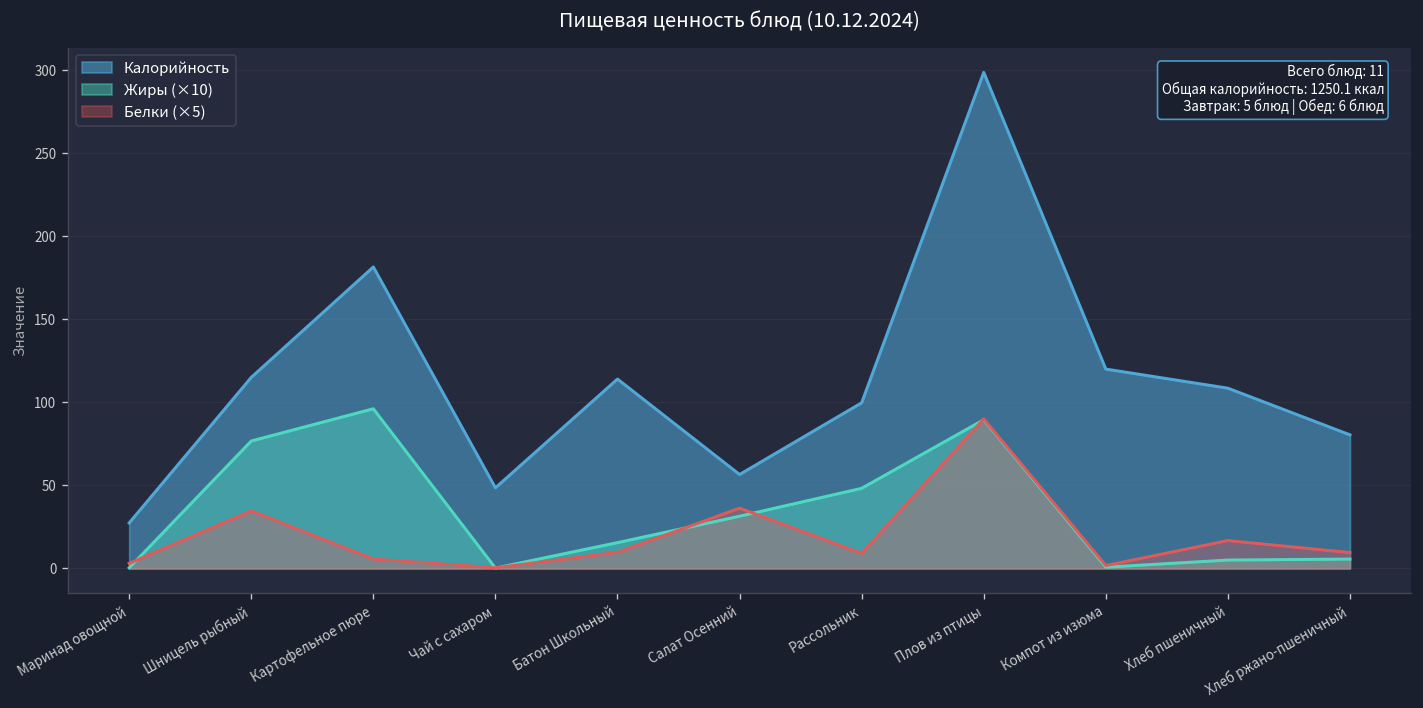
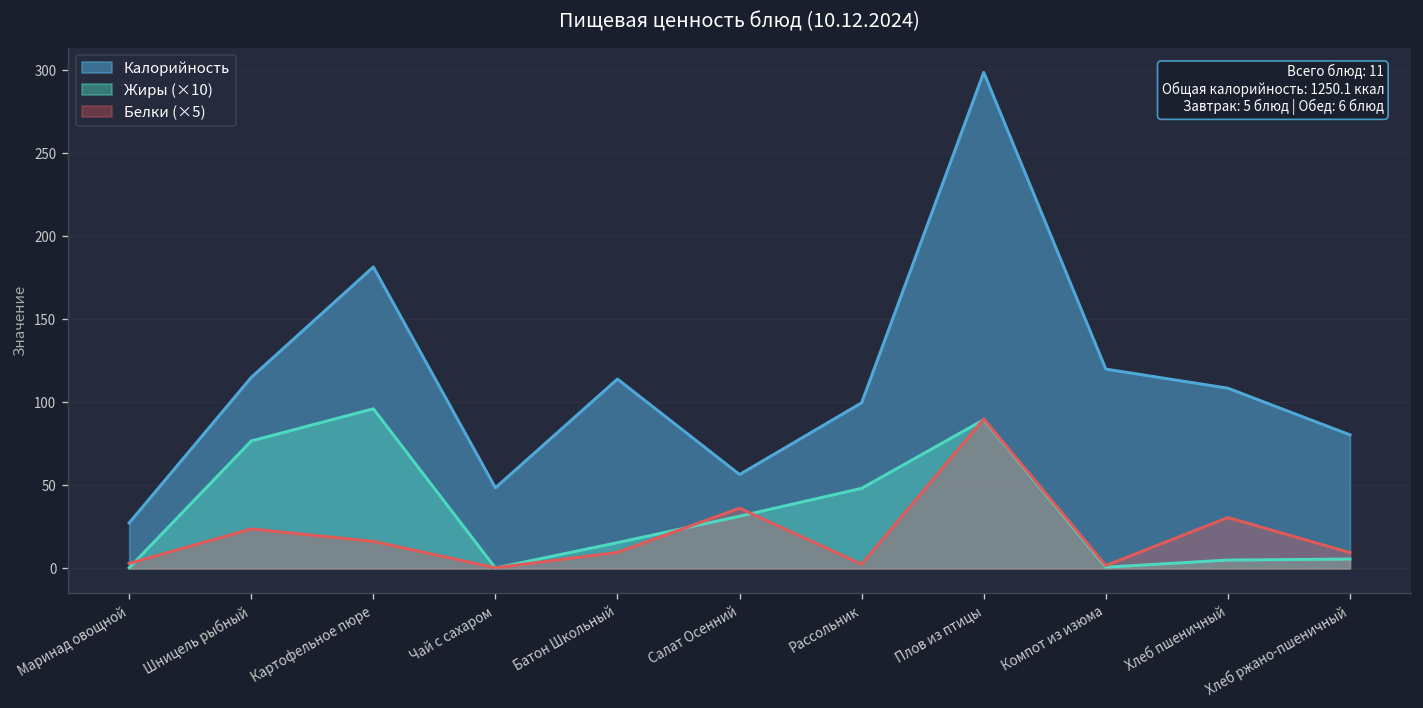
  {
    "Белки (×5)": {
      "Маринад овощной": 3,
-     "Шницель рыбный": 35,
-     "Картофельное пюре": 6,
+     "Шницель рыбный": 24,
+     "Картофельное пюре": 16,
      "Батон Школьный": 10,
      "Салат Осенний": 36,
-     "Рассольник": 9,
-     "Хлеб пшеничный": 17,
+     "Рассольник": 3,
+     "Хлеб пшеничный": 31,
      "Хлеб ржано-пшеничный": 10
    }
  }
